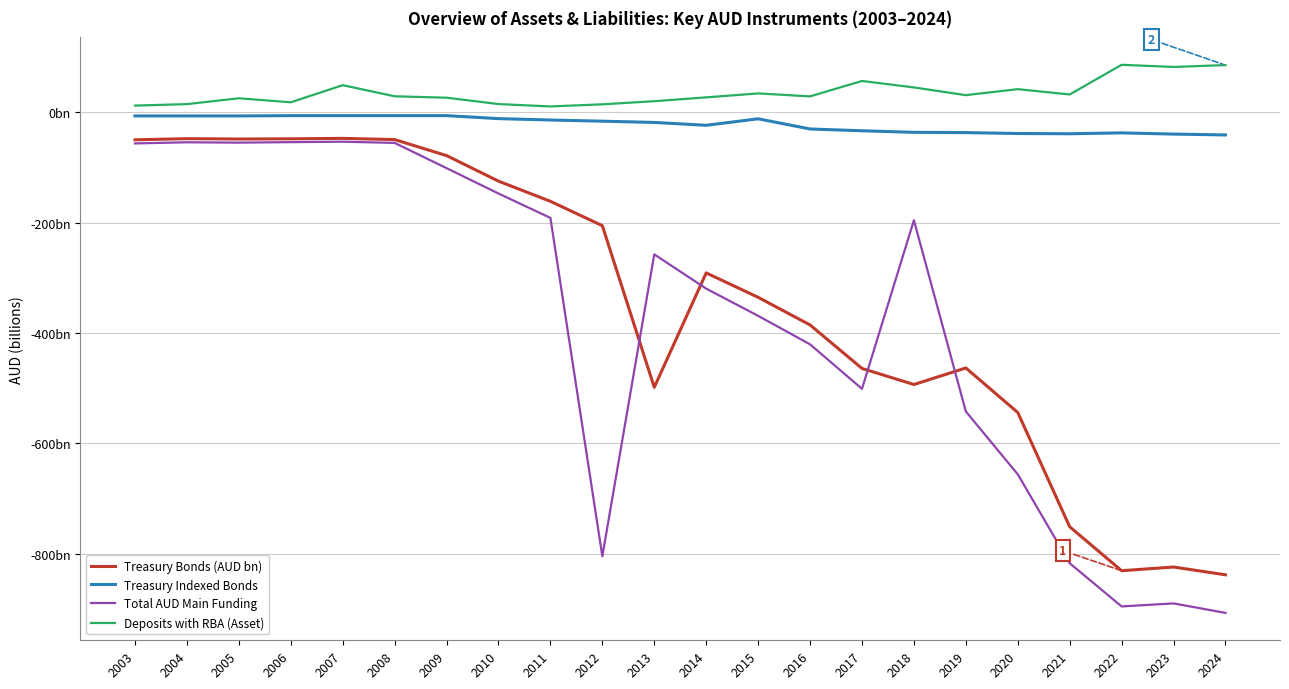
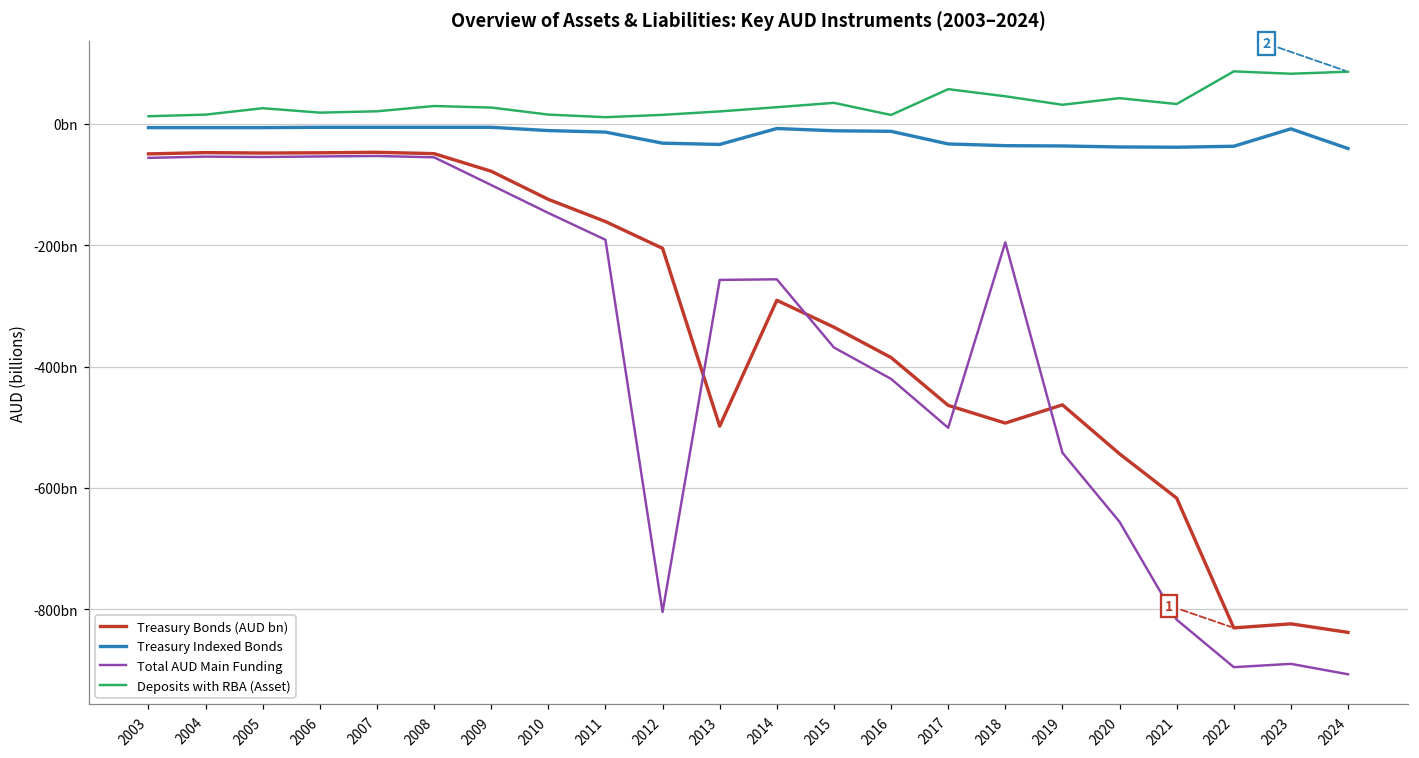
  {
    "Treasury Bonds (AUD bn)": {
      "2003": -50000000000,
      "2004": -50000000000,
      "2005": -50000000000,
      "2006": -50000000000,
      "2007": -50000000000,
      "2008": -50000000000,
      "2009": -80000000000,
      "2010": -120000000000,
      "2011": -160000000000,
      "2012": -210000000000,
      "2013": -500000000000,
      "2014": -290000000000,
      "2015": -340000000000,
      "2016": -390000000000,
      "2017": -460000000000,
      "2018": -490000000000,
      "2019": -460000000000,
      "2020": -540000000000,
-     "2021": -750000000000,
+     "2021": -620000000000,
      "2022": -830000000000,
      "2023": -820000000000,
      "2024": -840000000000
    },
    "Treasury Indexed Bonds": {
      "2003": -10000000000,
      "2004": -10000000000,
      "2005": -10000000000,
      "2006": -10000000000,
      "2007": -10000000000,
      "2008": -10000000000,
      "2009": -10000000000,
      "2010": -10000000000,
      "2011": -10000000000,
-     "2012": -20000000000,
-     "2013": -20000000000,
-     "2014": -20000000000,
+     "2012": -30000000000,
+     "2013": -30000000000,
+     "2014": -10000000000,
      "2015": -10000000000,
-     "2016": -30000000000,
+     "2016": -10000000000,
      "2017": -30000000000,
      "2018": -40000000000,
      "2019": -40000000000,
      "2020": -40000000000,
      "2021": -40000000000,
      "2022": -40000000000,
-     "2023": -40000000000,
+     "2023": -10000000000,
      "2024": -40000000000
    },
    "Total AUD Main Funding": {
      "2003": -60000000000,
      "2004": -50000000000,
      "2005": -50000000000,
      "2006": -50000000000,
      "2007": -50000000000,
      "2008": -60000000000,
      "2009": -100000000000,
      "2010": -150000000000,
      "2011": -190000000000,
      "2012": -800000000000,
      "2013": -260000000000,
-     "2014": -320000000000,
+     "2014": -260000000000,
      "2015": -370000000000,
      "2016": -420000000000,
      "2017": -500000000000,
      "2018": -200000000000,
      "2019": -540000000000,
      "2020": -660000000000,
      "2022": -900000000000,
      "2023": -890000000000,
      "2024": -910000000000
    },
    "Deposits with RBA (Asset)": {
      "2003": 10000000000,
      "2004": 10000000000,
      "2005": 30000000000,
      "2006": 20000000000,
-     "2007": 50000000000,
+     "2007": 20000000000,
      "2008": 30000000000,
      "2009": 30000000000,
      "2010": 10000000000,
      "2011": 10000000000,
      "2012": 10000000000,
      "2013": 20000000000,
      "2014": 30000000000,
      "2015": 30000000000,
-     "2016": 30000000000,
+     "2016": 10000000000,
      "2017": 60000000000,
      "2018": 50000000000,
      "2019": 30000000000,
      "2020": 40000000000,
      "2021": 30000000000,
      "2022": 90000000000
    }
  }
